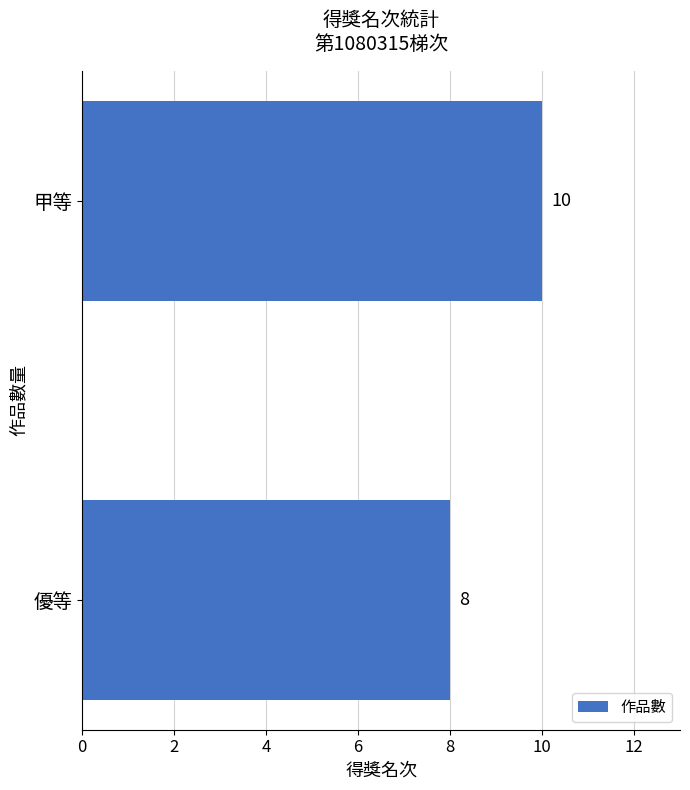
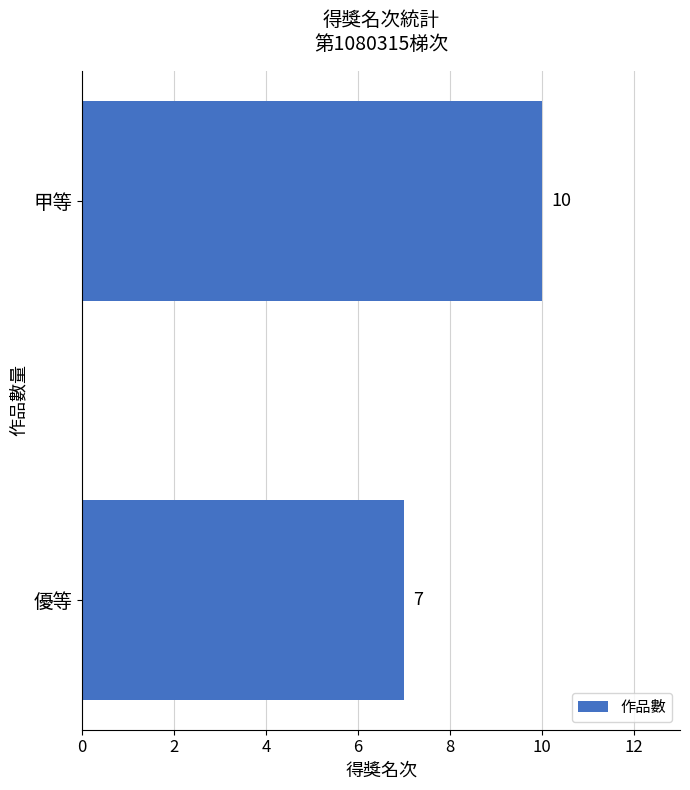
  {
    "甲等": 10,
-   "優等": 8
+   "優等": 7
  }
